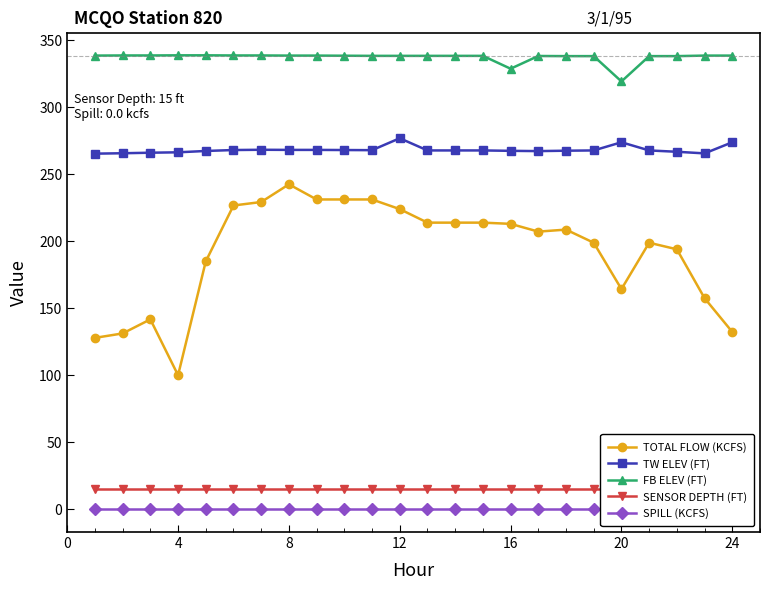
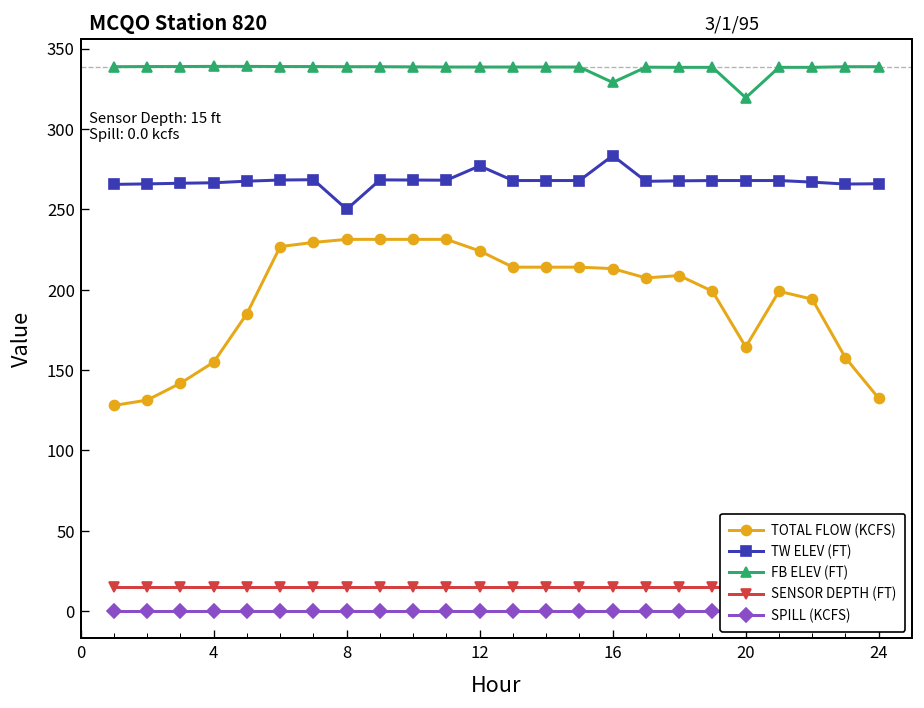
  {
    "TOTAL FLOW (KCFS)": {
-     "4": 100,
-     "8": 243,
+     "4": 155,
+     "8": 231,
      "12": 224,
      "16": 213,
      "20": 164,
      "24": 132
    },
    "TW ELEV (FT)": {
      "4": 267,
-     "8": 268,
+     "8": 250,
      "12": 277,
-     "16": 268,
-     "20": 274,
-     "24": 274
+     "16": 283,
+     "20": 268,
+     "24": 266
    },
    "FB ELEV (FT)": {
      "4": 339,
      "8": 339,
      "12": 339,
      "16": 329,
      "20": 319,
      "24": 339
    },
    "SENSOR DEPTH (FT)": {
      "4": 15,
      "8": 15,
      "12": 15,
      "16": 15
    },
    "SPILL (KCFS)": {
      "4": 0,
      "8": 0,
      "12": 0,
      "16": 0
    }
  }
